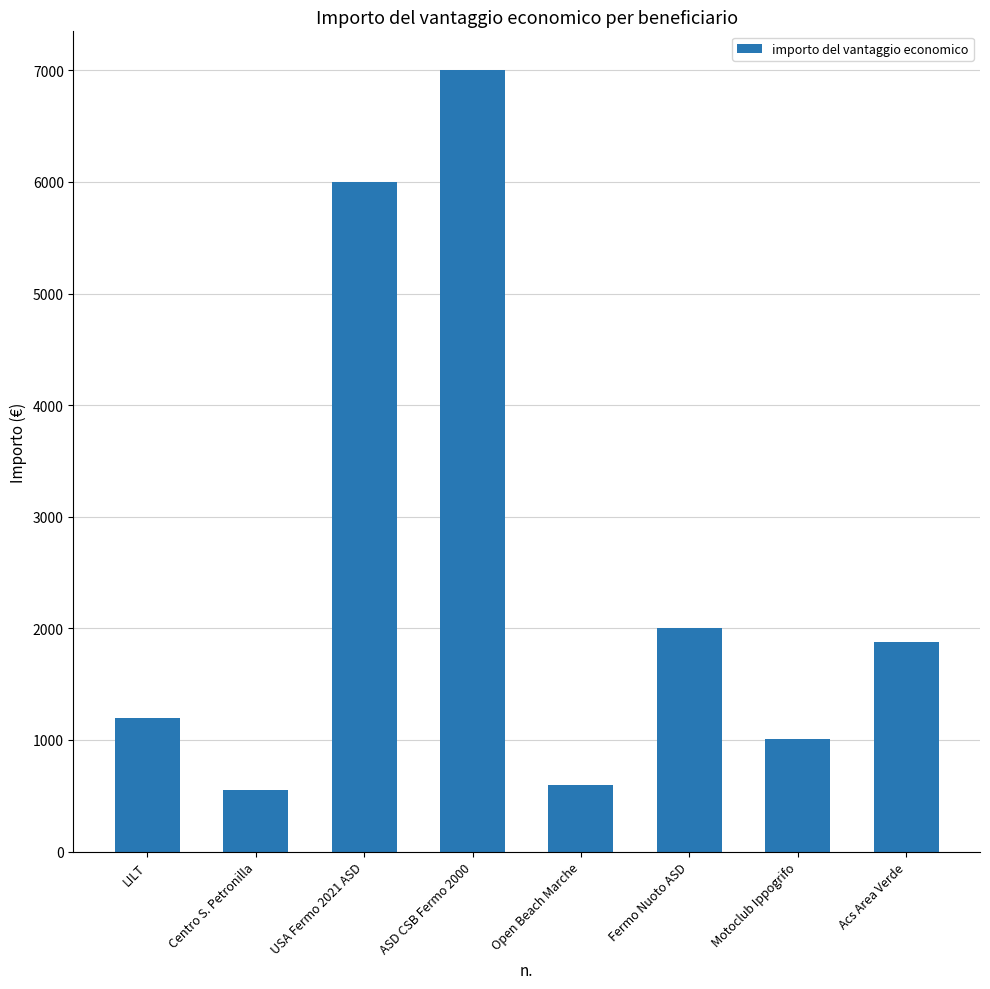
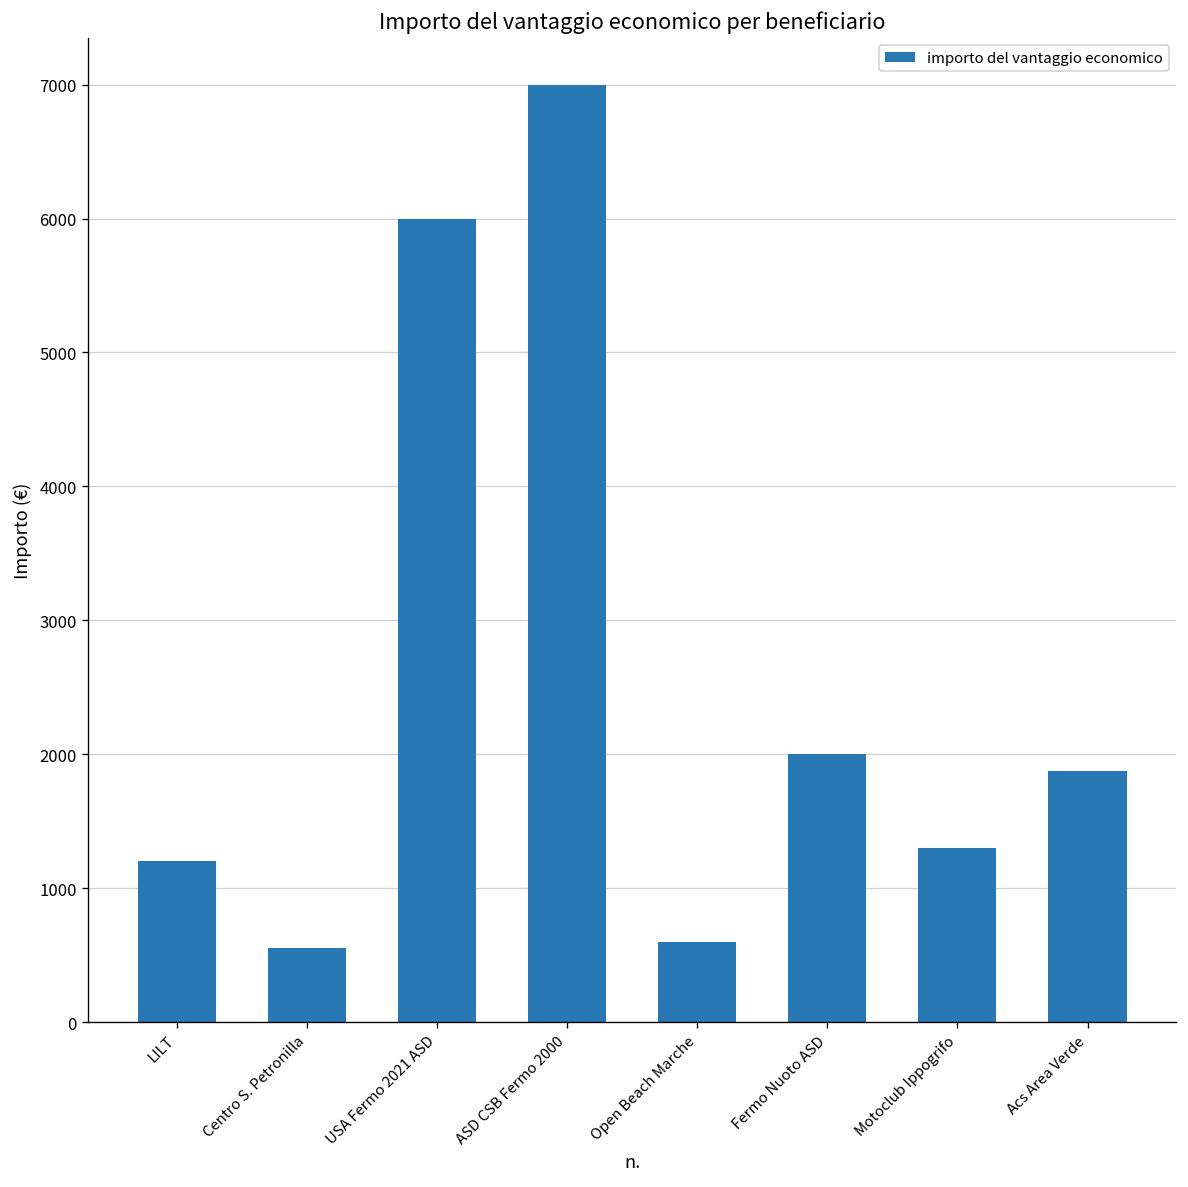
  {
    "LILT": 1200,
    "Centro S. Petronilla": 550,
    "USA Fermo 2021 ASD": 6000,
    "ASD CSB Fermo 2000": 7000,
    "Open Beach Marche": 600,
    "Fermo Nuoto ASD": 2000,
-   "Motoclub Ippogrifo": 1010,
+   "Motoclub Ippogrifo": 1300,
    "Acs Area Verde": 1870
  }
